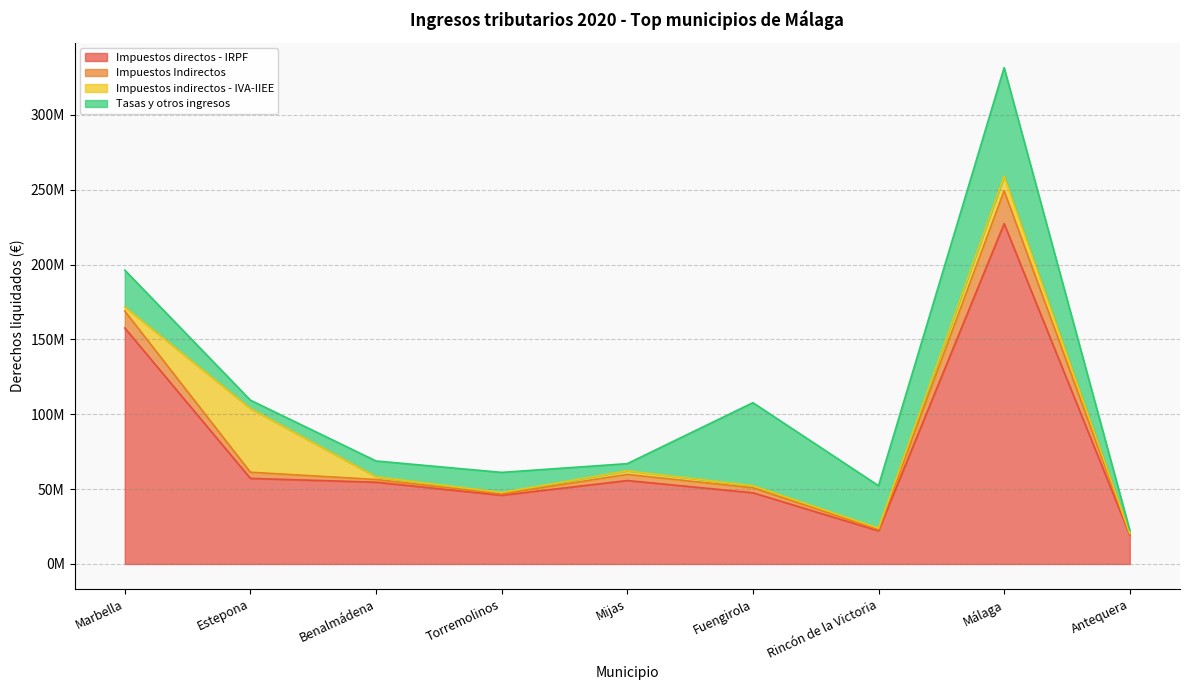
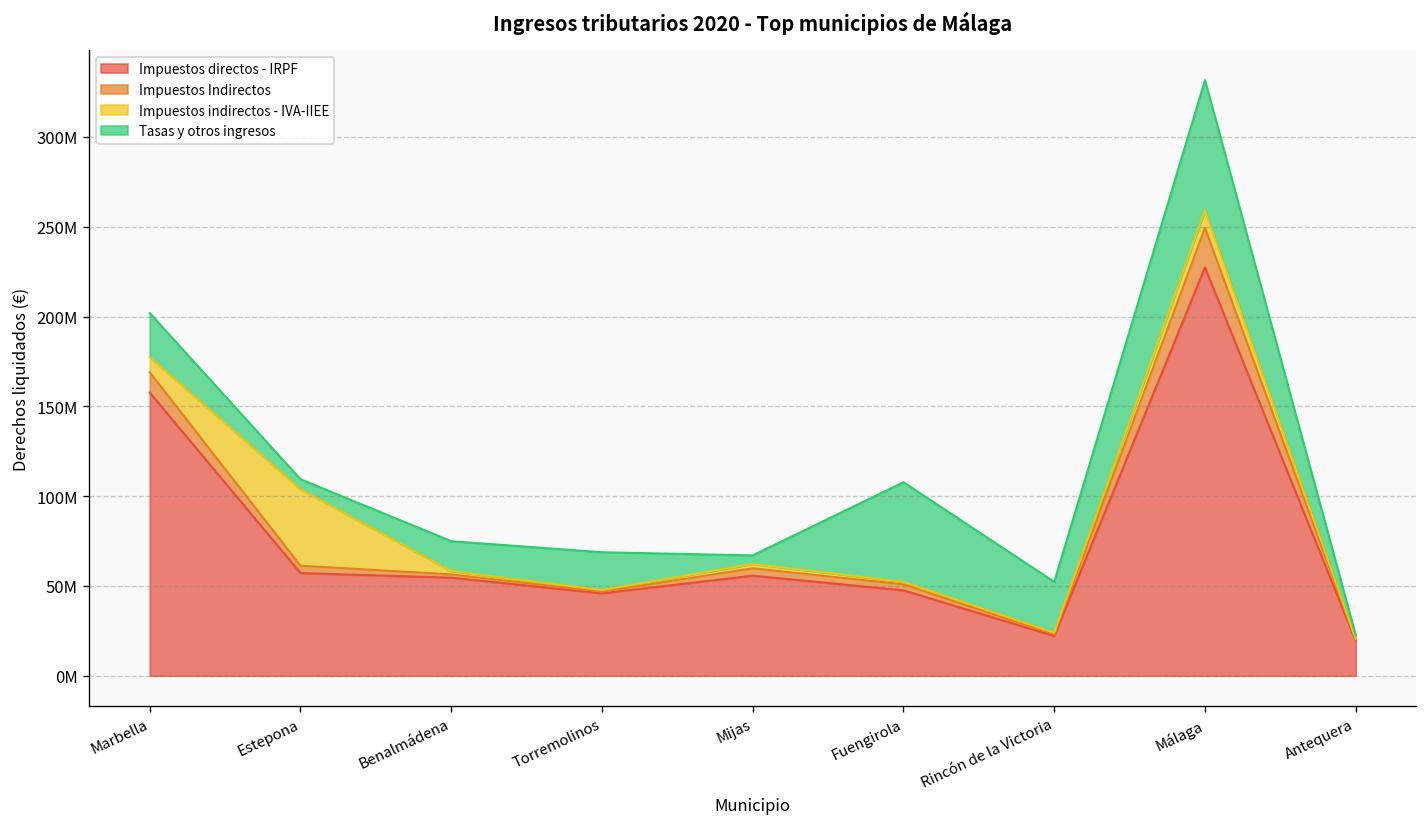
  {
    "Impuestos indirectos - IVA-IIEE": {
-     "Marbella": 3000000,
+     "Marbella": 8000000,
      "Estepona": 43000000,
      "Benalmádena": 2000000,
      "Mijas": 2000000,
      "Málaga": 10000000
    },
    "Tasas y otros ingresos": {
      "Marbella": 25000000,
      "Estepona": 6000000,
-     "Benalmádena": 11000000,
-     "Torremolinos": 13000000,
+     "Benalmádena": 17000000,
+     "Torremolinos": 21000000,
      "Mijas": 5000000,
      "Fuengirola": 55000000,
      "Rincón de la Victoria": 28000000,
      "Málaga": 73000000,
      "Antequera": 2000000
    }
  }
